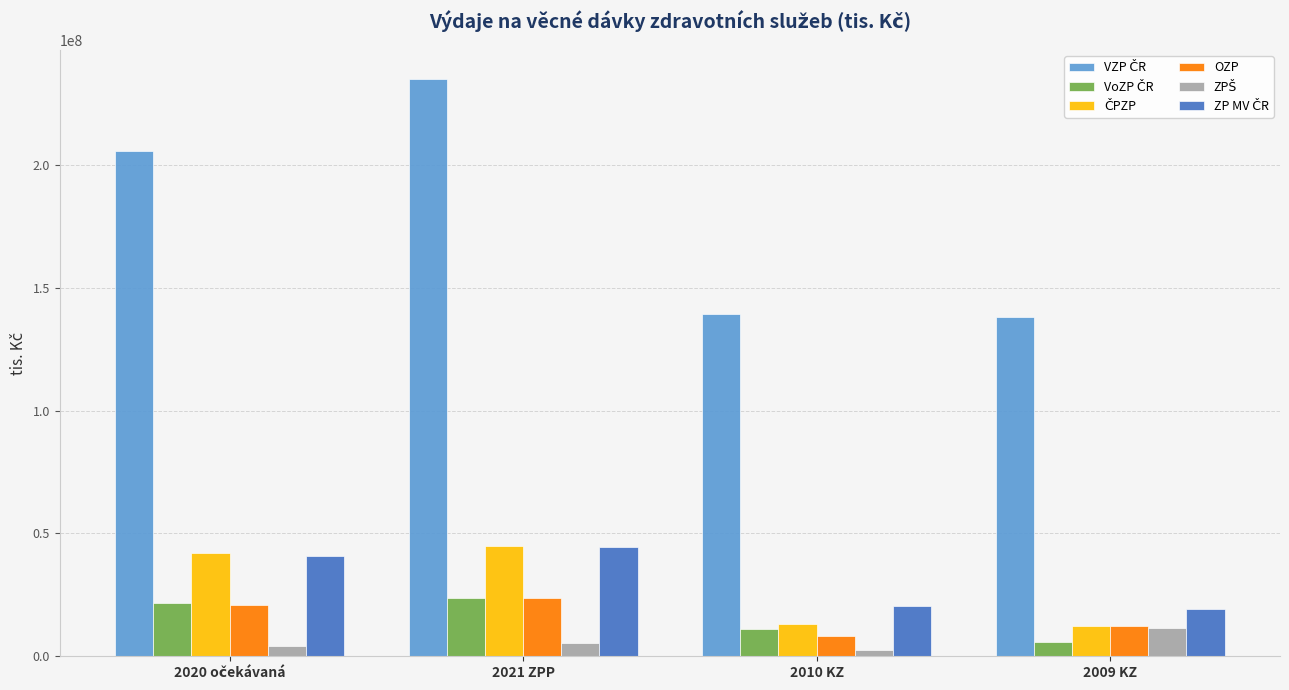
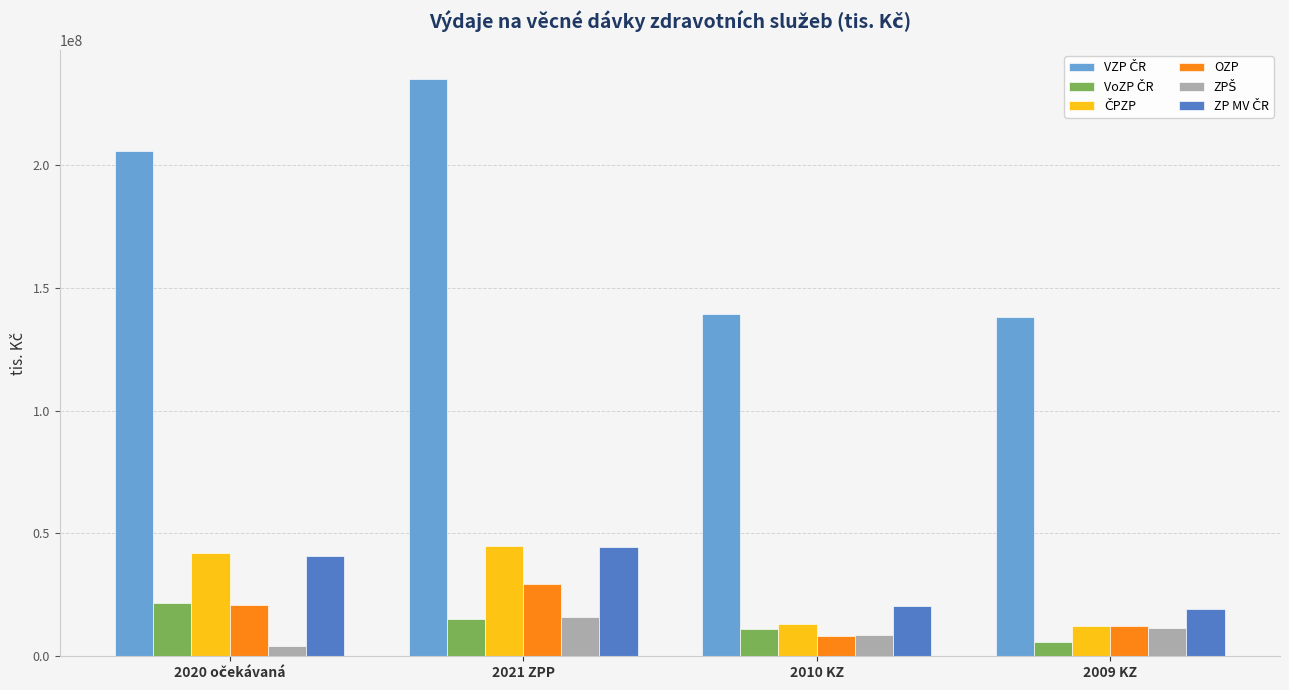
  {
    "VoZP ČR": {
      "2020 očekávaná": 22000000,
-     "2021 ZPP": 24000000,
+     "2021 ZPP": 15000000,
      "2010 KZ": 11000000,
      "2009 KZ": 6000000
    },
    "ČPZP": {
      "2020 očekávaná": 42000000,
      "2021 ZPP": 45000000,
      "2010 KZ": 13000000,
      "2009 KZ": 13000000
    },
    "OZP": {
      "2020 očekávaná": 21000000,
-     "2021 ZPP": 24000000,
+     "2021 ZPP": 30000000,
      "2010 KZ": 8000000,
      "2009 KZ": 12000000
    },
    "ZPŠ": {
      "2020 očekávaná": 4000000,
-     "2021 ZPP": 5000000,
-     "2010 KZ": 3000000,
+     "2021 ZPP": 16000000,
+     "2010 KZ": 9000000,
      "2009 KZ": 12000000
    }
  }
